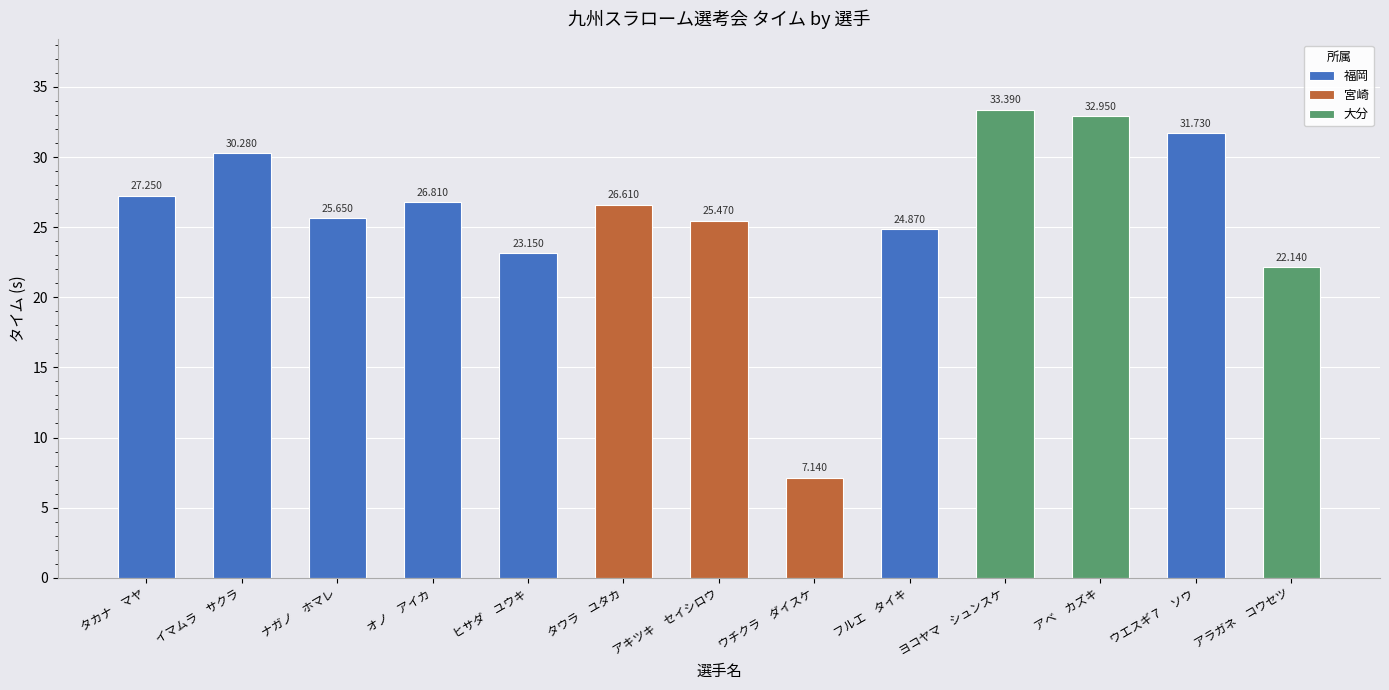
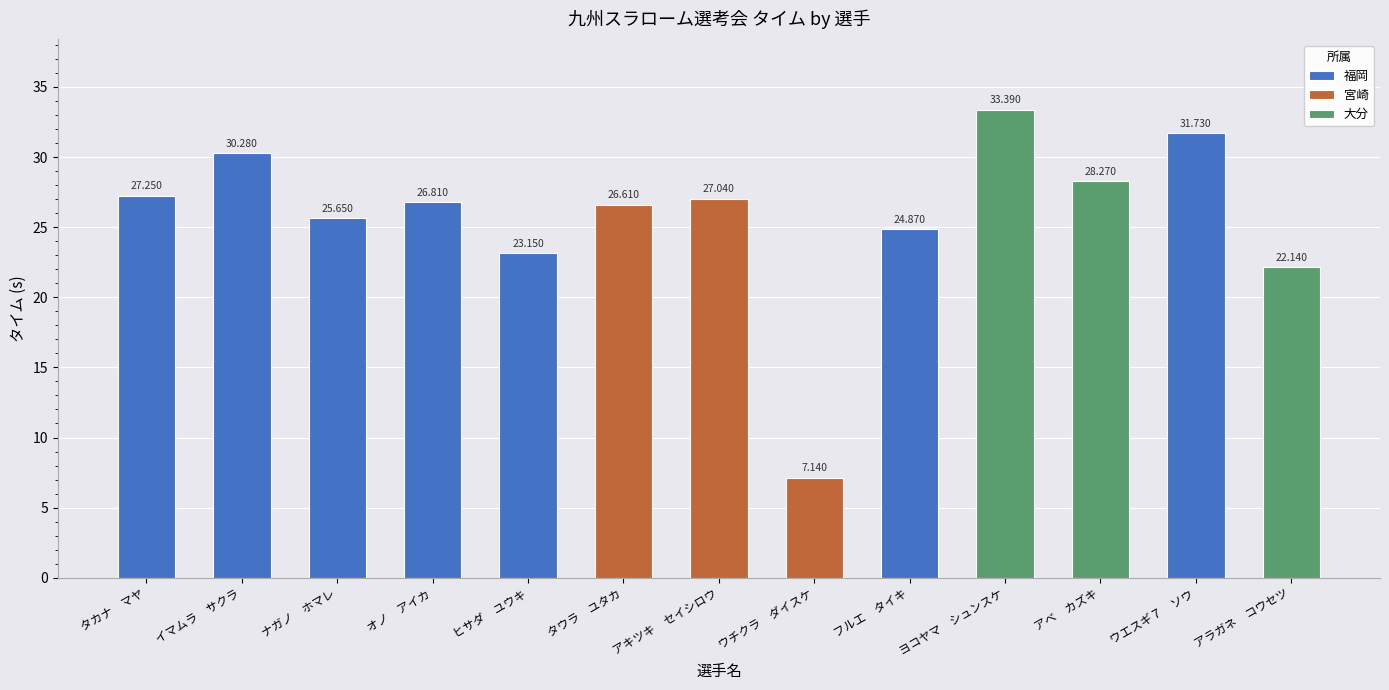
  {
    "タカナ マヤ": 27.250,
    "イマムラ サクラ": 30.280,
    "ナガノ ホマレ": 25.650,
    "オノ アイカ": 26.810,
    "ヒサダ ユウキ": 23.150,
    "タウラ ユタカ": 26.610,
-   "アキツキ セイシロウ": 25.470,
+   "アキツキ セイシロウ": 27.040,
    "ウチクラ ダイスケ": 7.140,
    "フルエ タイキ": 24.870,
    "ヨコヤマ シュンスケ": 33.390,
-   "アベ カズキ": 32.950,
+   "アベ カズキ": 28.270,
    "ウエスギ７ ソウ": 31.730,
    "アラガネ コウセツ": 22.140
  }
